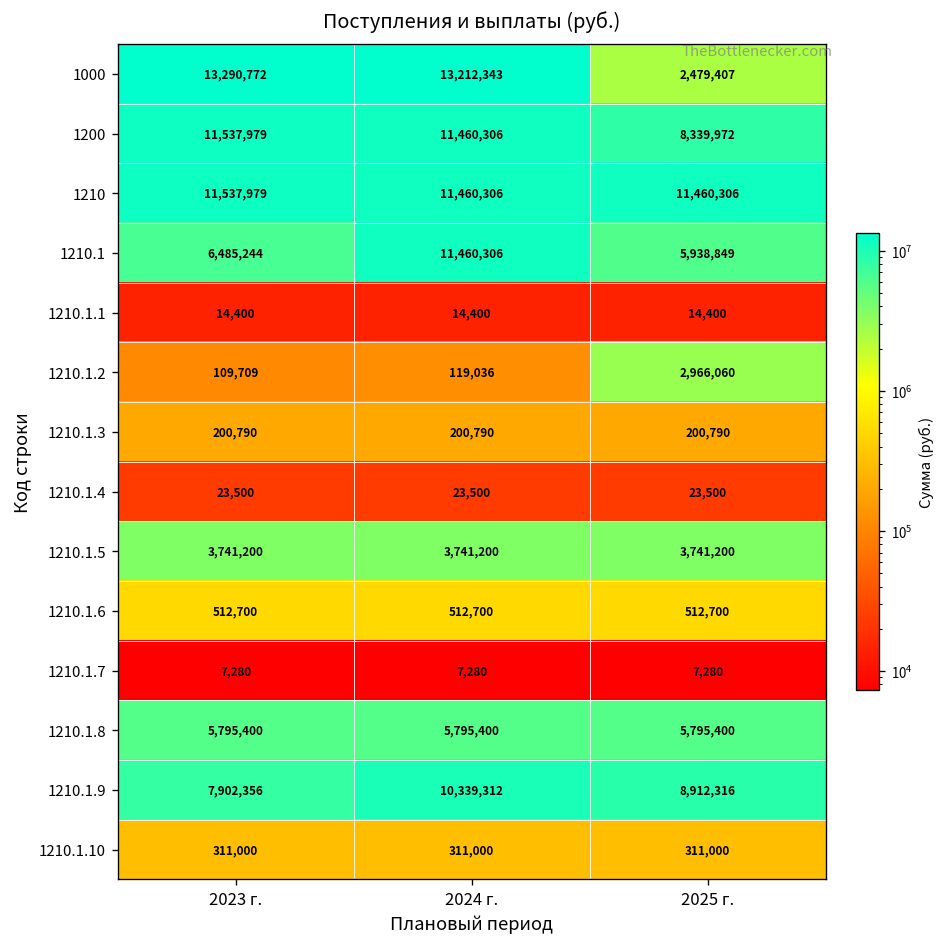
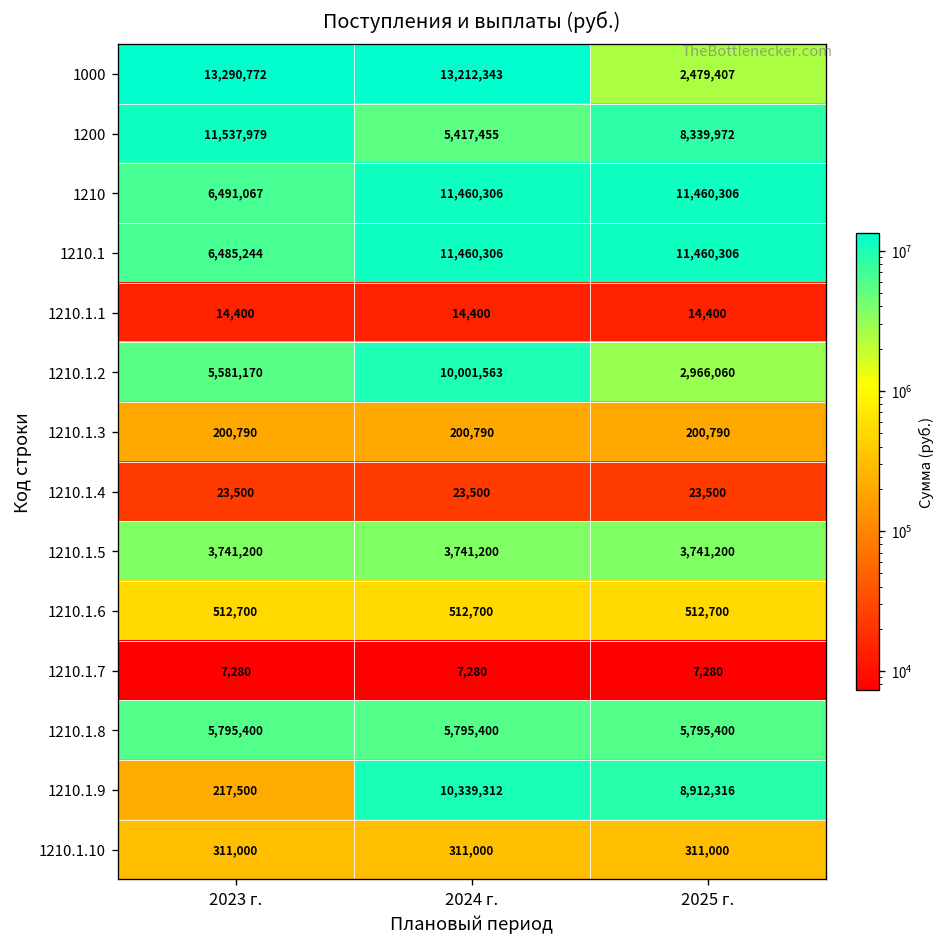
  {
    "1000": {
      "2023 г.": "13,290,772",
      "2024 г.": "13,212,343"
    },
    "1200": {
      "2023 г.": "11,537,979",
-     "2024 г.": "11,460,306",
+     "2024 г.": "5,417,455",
      "2025 г.": "8,339,972"
    },
    "1210": {
-     "2023 г.": "11,537,979",
+     "2023 г.": "6,491,067",
      "2024 г.": "11,460,306",
      "2025 г.": "11,460,306"
    },
    "1210.1": {
      "2023 г.": "6,485,244",
      "2024 г.": "11,460,306",
-     "2025 г.": "5,938,849"
+     "2025 г.": "11,460,306"
    },
    "1210.1.1": {
      "2023 г.": "14,400",
      "2024 г.": "14,400",
      "2025 г.": "14,400"
    },
    "1210.1.2": {
-     "2023 г.": "109,709",
-     "2024 г.": "119,036",
+     "2023 г.": "5,581,170",
+     "2024 г.": "10,001,563",
      "2025 г.": "2,966,060"
    },
    "1210.1.3": {
      "2023 г.": "200,790",
      "2024 г.": "200,790",
      "2025 г.": "200,790"
    },
    "1210.1.4": {
      "2023 г.": "23,500",
      "2024 г.": "23,500",
      "2025 г.": "23,500"
    },
    "1210.1.5": {
      "2023 г.": "3,741,200",
      "2024 г.": "3,741,200",
      "2025 г.": "3,741,200"
    },
    "1210.1.6": {
      "2023 г.": "512,700",
      "2024 г.": "512,700",
      "2025 г.": "512,700"
    },
    "1210.1.7": {
      "2023 г.": "7,280",
      "2024 г.": "7,280",
      "2025 г.": "7,280"
    },
    "1210.1.8": {
      "2023 г.": "5,795,400",
      "2024 г.": "5,795,400",
      "2025 г.": "5,795,400"
    },
    "1210.1.9": {
-     "2023 г.": "7,902,356",
+     "2023 г.": "217,500",
      "2024 г.": "10,339,312",
      "2025 г.": "8,912,316"
    },
    "1210.1.10": {
      "2023 г.": "311,000",
      "2024 г.": "311,000",
      "2025 г.": "311,000"
    }
  }
